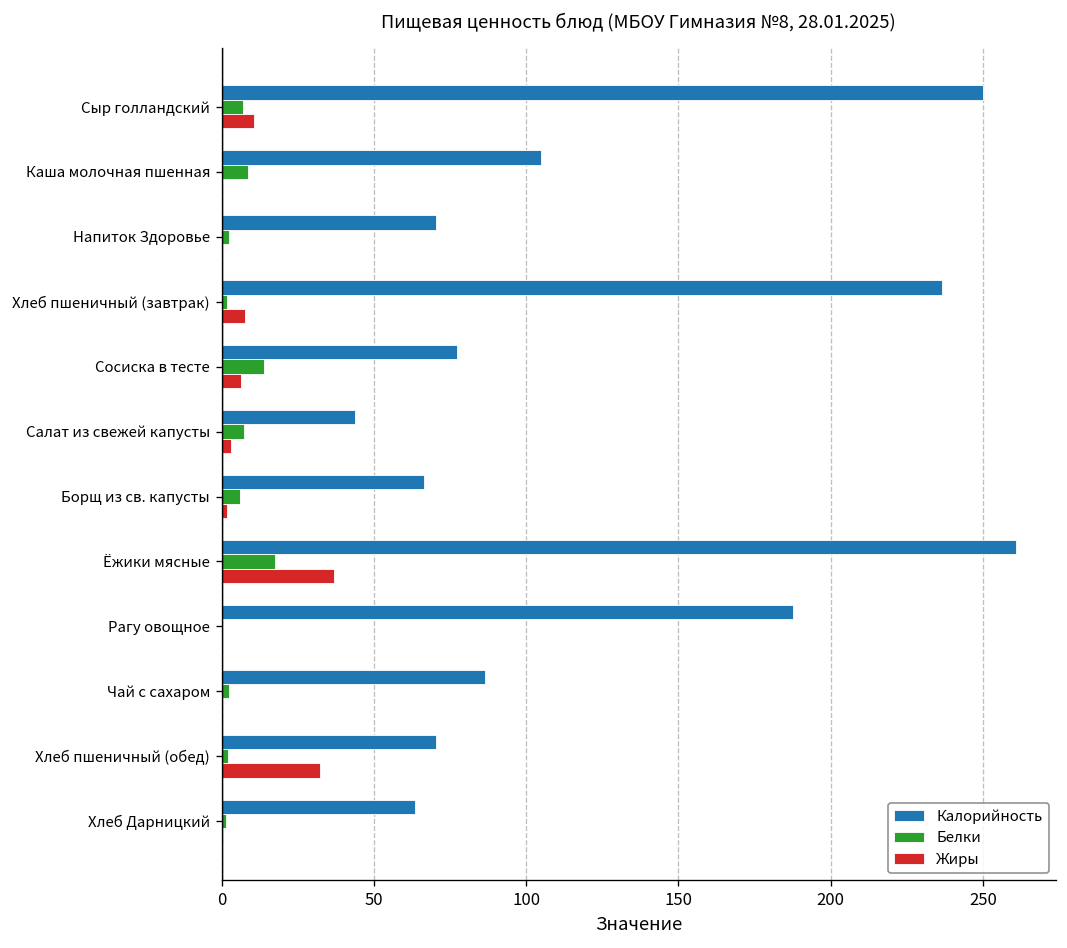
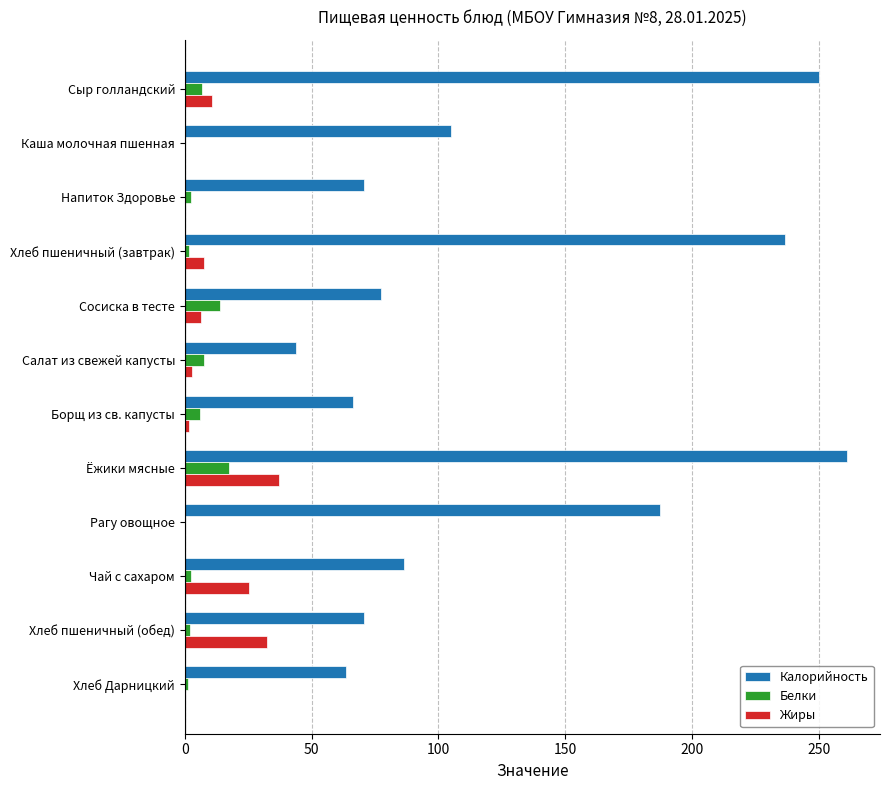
  {
    "Калорийность": {
      "Сыр голландский": 250,
      "Каша молочная пшенная": 105,
      "Напиток Здоровье": 70,
      "Хлеб пшеничный (завтрак)": 237,
      "Сосиска в тесте": 77,
      "Салат из свежей капусты": 44,
      "Борщ из св. капусты": 66,
      "Ёжики мясные": 261,
      "Рагу овощное": 188,
      "Чай с сахаром": 87,
      "Хлеб пшеничный (обед)": 70,
      "Хлеб Дарницкий": 64
    },
    "Белки": {
      "Сыр голландский": 7,
-     "Каша молочная пшенная": 9,
+     "Каша молочная пшенная": 0,
      "Напиток Здоровье": 2,
      "Хлеб пшеничный (завтрак)": 2,
      "Сосиска в тесте": 14,
      "Салат из свежей капусты": 7,
      "Борщ из св. капусты": 6,
      "Ёжики мясные": 18,
      "Чай с сахаром": 2,
      "Хлеб пшеничный (обед)": 2,
      "Хлеб Дарницкий": 1
    },
    "Жиры": {
      "Сыр голландский": 11,
      "Хлеб пшеничный (завтрак)": 8,
      "Сосиска в тесте": 6,
      "Салат из свежей капусты": 3,
      "Борщ из св. капусты": 2,
      "Ёжики мясные": 37,
-     "Чай с сахаром": 0,
+     "Чай с сахаром": 25,
      "Хлеб пшеничный (обед)": 32
    }
  }
